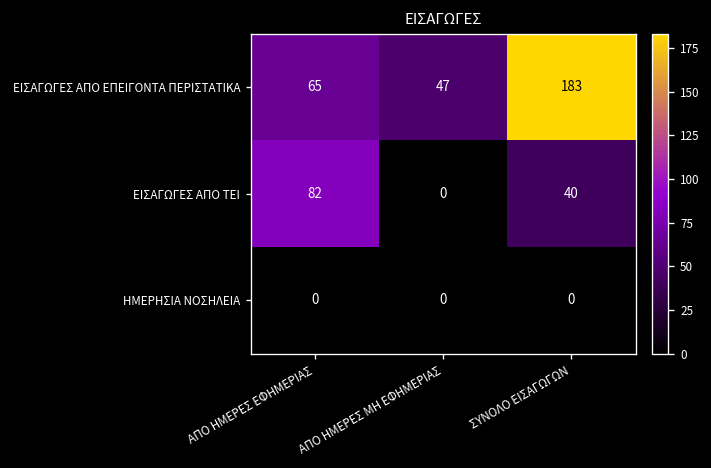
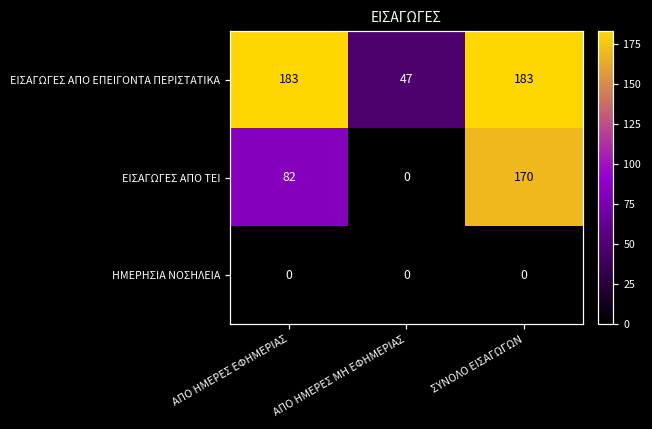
  {
    "ΕΙΣΑΓΩΓΕΣ ΑΠΟ ΕΠΕΙΓΟΝΤΑ ΠΕΡΙΣΤΑΤΙΚΑ": {
-     "ΑΠΟ ΗΜΕΡΕΣ ΕΦΗΜΕΡΙΑΣ": 65,
+     "ΑΠΟ ΗΜΕΡΕΣ ΕΦΗΜΕΡΙΑΣ": 183,
      "ΑΠΟ ΗΜΕΡΕΣ ΜΗ ΕΦΗΜΕΡΙΑΣ": 47,
      "ΣΥΝΟΛΟ ΕΙΣΑΓΩΓΩΝ": 183
    },
    "ΕΙΣΑΓΩΓΕΣ ΑΠΟ ΤΕΙ": {
      "ΑΠΟ ΗΜΕΡΕΣ ΕΦΗΜΕΡΙΑΣ": 82,
      "ΑΠΟ ΗΜΕΡΕΣ ΜΗ ΕΦΗΜΕΡΙΑΣ": 0,
-     "ΣΥΝΟΛΟ ΕΙΣΑΓΩΓΩΝ": 40
+     "ΣΥΝΟΛΟ ΕΙΣΑΓΩΓΩΝ": 170
    },
    "ΗΜΕΡΗΣΙΑ ΝΟΣΗΛΕΙΑ": {
      "ΑΠΟ ΗΜΕΡΕΣ ΕΦΗΜΕΡΙΑΣ": 0,
      "ΑΠΟ ΗΜΕΡΕΣ ΜΗ ΕΦΗΜΕΡΙΑΣ": 0,
      "ΣΥΝΟΛΟ ΕΙΣΑΓΩΓΩΝ": 0
    }
  }
